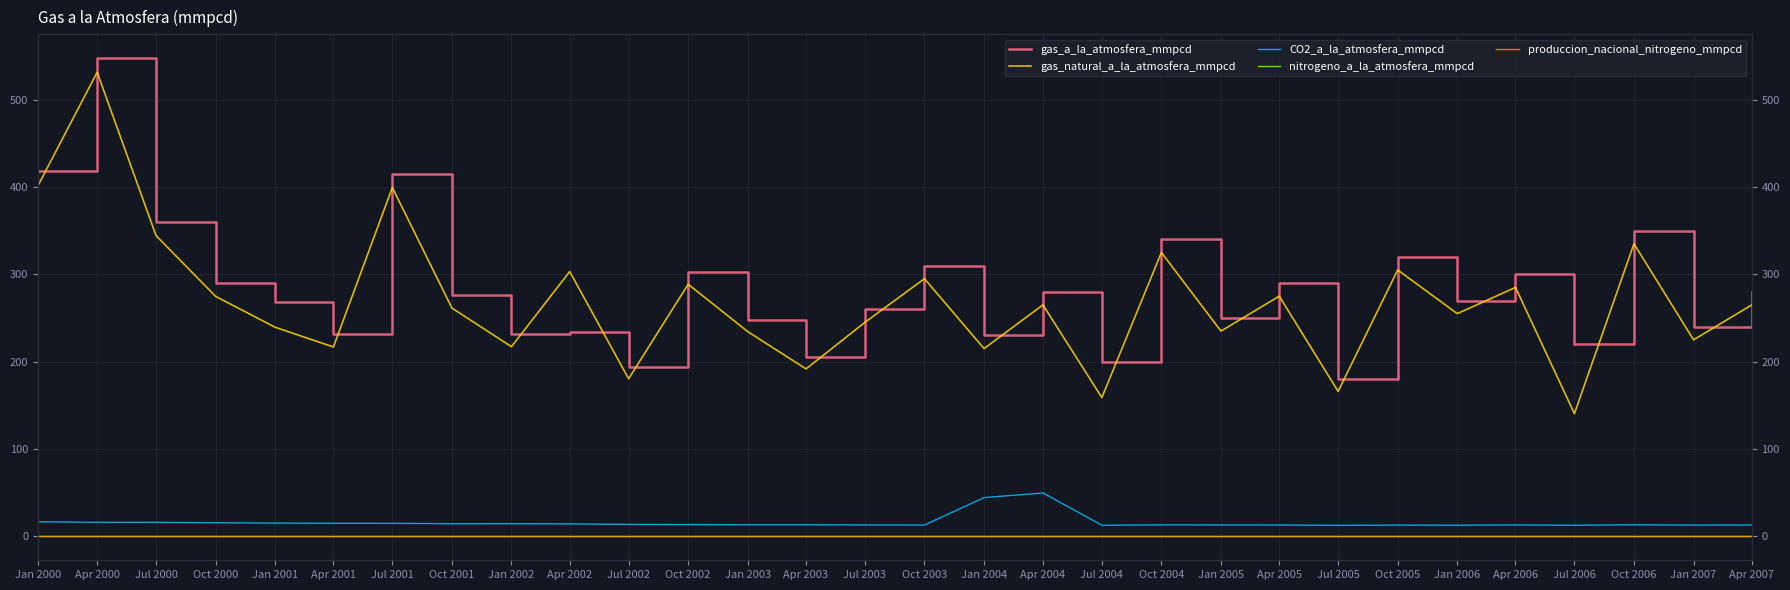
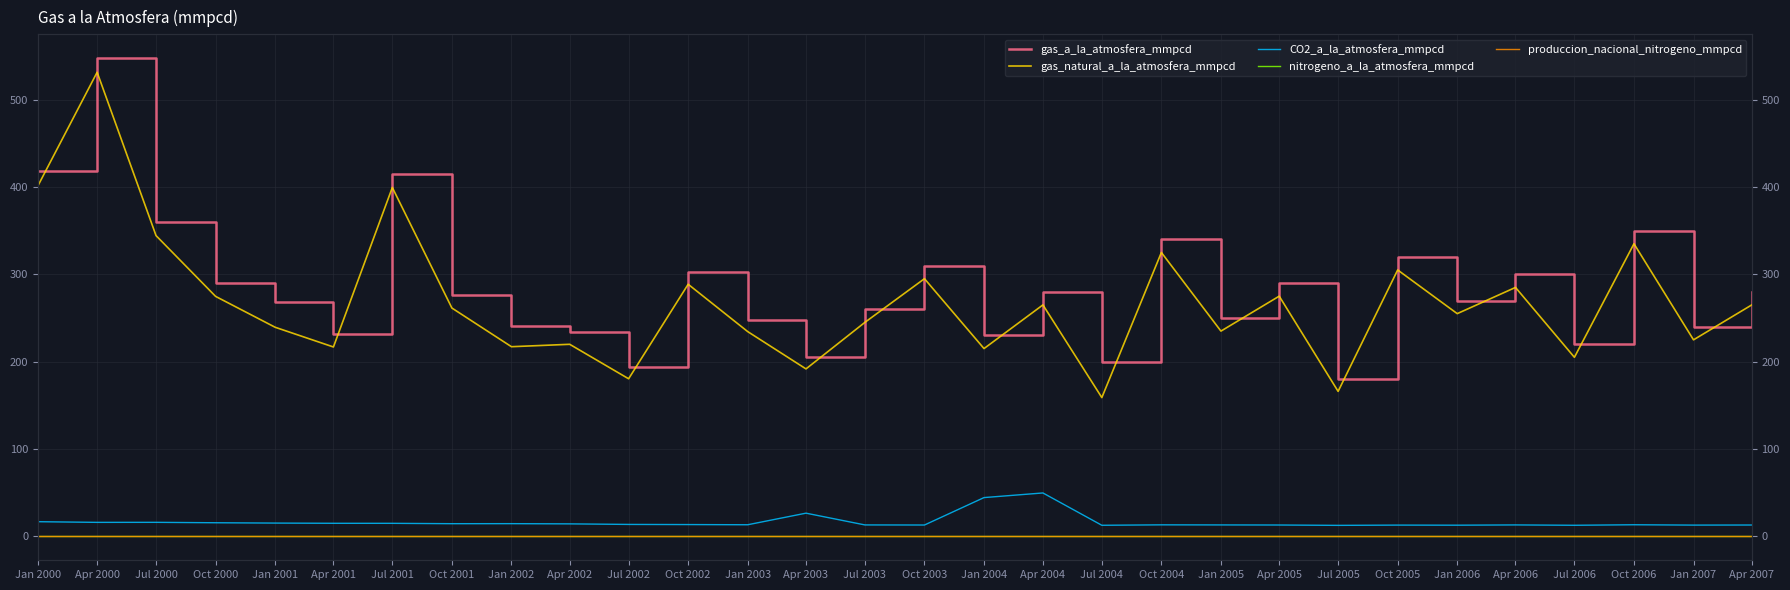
  {
    "gas_a_la_atmosfera_mmpcd": {
      "Jan 2000": 420,
      "Apr 2000": 550,
      "Jul 2000": 360,
      "Oct 2000": 290,
      "Jan 2001": 270,
      "Apr 2001": 230,
      "Jul 2001": 410,
      "Oct 2001": 280,
-     "Jan 2002": 230,
+     "Jan 2002": 240,
      "Apr 2002": 230,
      "Jul 2002": 190,
      "Oct 2002": 300,
      "Jan 2003": 250,
      "Apr 2003": 210,
      "Jul 2003": 260,
      "Oct 2003": 310,
      "Jan 2004": 230,
      "Apr 2004": 280,
      "Jul 2004": 200,
      "Oct 2004": 340,
      "Jan 2005": 250,
      "Apr 2005": 290,
      "Jul 2005": 180,
      "Oct 2005": 320,
      "Jan 2006": 270,
      "Apr 2006": 300,
      "Jul 2006": 220,
      "Oct 2006": 350,
      "Jan 2007": 240,
      "Apr 2007": 280
    },
    "gas_natural_a_la_atmosfera_mmpcd": {
      "Jan 2000": 400,
      "Apr 2000": 530,
      "Jul 2000": 340,
      "Oct 2000": 270,
      "Jan 2001": 240,
      "Apr 2001": 220,
      "Jul 2001": 400,
      "Oct 2001": 260,
      "Jan 2002": 220,
-     "Apr 2002": 300,
+     "Apr 2002": 220,
      "Jul 2002": 180,
      "Oct 2002": 290,
      "Jan 2003": 230,
      "Apr 2003": 190,
      "Jul 2003": 250,
      "Oct 2003": 300,
      "Jan 2004": 220,
      "Apr 2004": 270,
      "Jul 2004": 160,
      "Oct 2004": 330,
      "Jan 2005": 240,
      "Apr 2005": 280,
      "Jul 2005": 170,
      "Oct 2005": 310,
      "Jan 2006": 260,
      "Apr 2006": 290,
-     "Jul 2006": 140,
+     "Jul 2006": 210,
      "Oct 2006": 340,
      "Jan 2007": 230,
      "Apr 2007": 270
    },
    "CO2_a_la_atmosfera_mmpcd": {
      "Jan 2000": 20,
      "Apr 2000": 20,
      "Jul 2000": 20,
      "Oct 2000": 20,
      "Jan 2001": 20,
      "Apr 2001": 10,
      "Jul 2001": 10,
      "Oct 2001": 10,
      "Jan 2002": 10,
      "Apr 2002": 10,
      "Jul 2002": 10,
      "Oct 2002": 10,
      "Jan 2003": 10,
-     "Apr 2003": 10,
+     "Apr 2003": 30,
      "Jul 2003": 10,
      "Oct 2003": 10,
      "Jan 2004": 40,
      "Apr 2004": 50,
      "Jul 2004": 10,
      "Oct 2004": 10,
      "Jan 2005": 10,
      "Apr 2005": 10,
      "Jul 2005": 10,
      "Oct 2005": 10,
      "Jan 2006": 10,
      "Apr 2006": 10,
      "Jul 2006": 10,
      "Oct 2006": 10,
      "Jan 2007": 10,
      "Apr 2007": 10
    },
    "produccion_nacional_nitrogeno_mmpcd": {
      "Jan 2000": 0,
      "Apr 2000": 0,
      "Jul 2000": 0,
      "Oct 2000": 0,
      "Jan 2001": 0,
      "Apr 2001": 0,
      "Jul 2001": 0,
      "Oct 2001": 0,
      "Jan 2002": 0,
      "Apr 2002": 0,
      "Jul 2002": 0,
      "Oct 2002": 0,
      "Jan 2003": 0,
      "Apr 2003": 0,
      "Jul 2003": 0,
      "Oct 2003": 0,
      "Jan 2004": 0,
      "Apr 2004": 0,
      "Jul 2004": 0,
      "Oct 2004": 0,
      "Jan 2005": 0,
      "Apr 2005": 0,
      "Jul 2005": 0,
      "Oct 2005": 0,
      "Jan 2006": 0,
      "Apr 2006": 0,
      "Jul 2006": 0,
      "Oct 2006": 0,
      "Jan 2007": 0,
      "Apr 2007": 0
    }
  }
